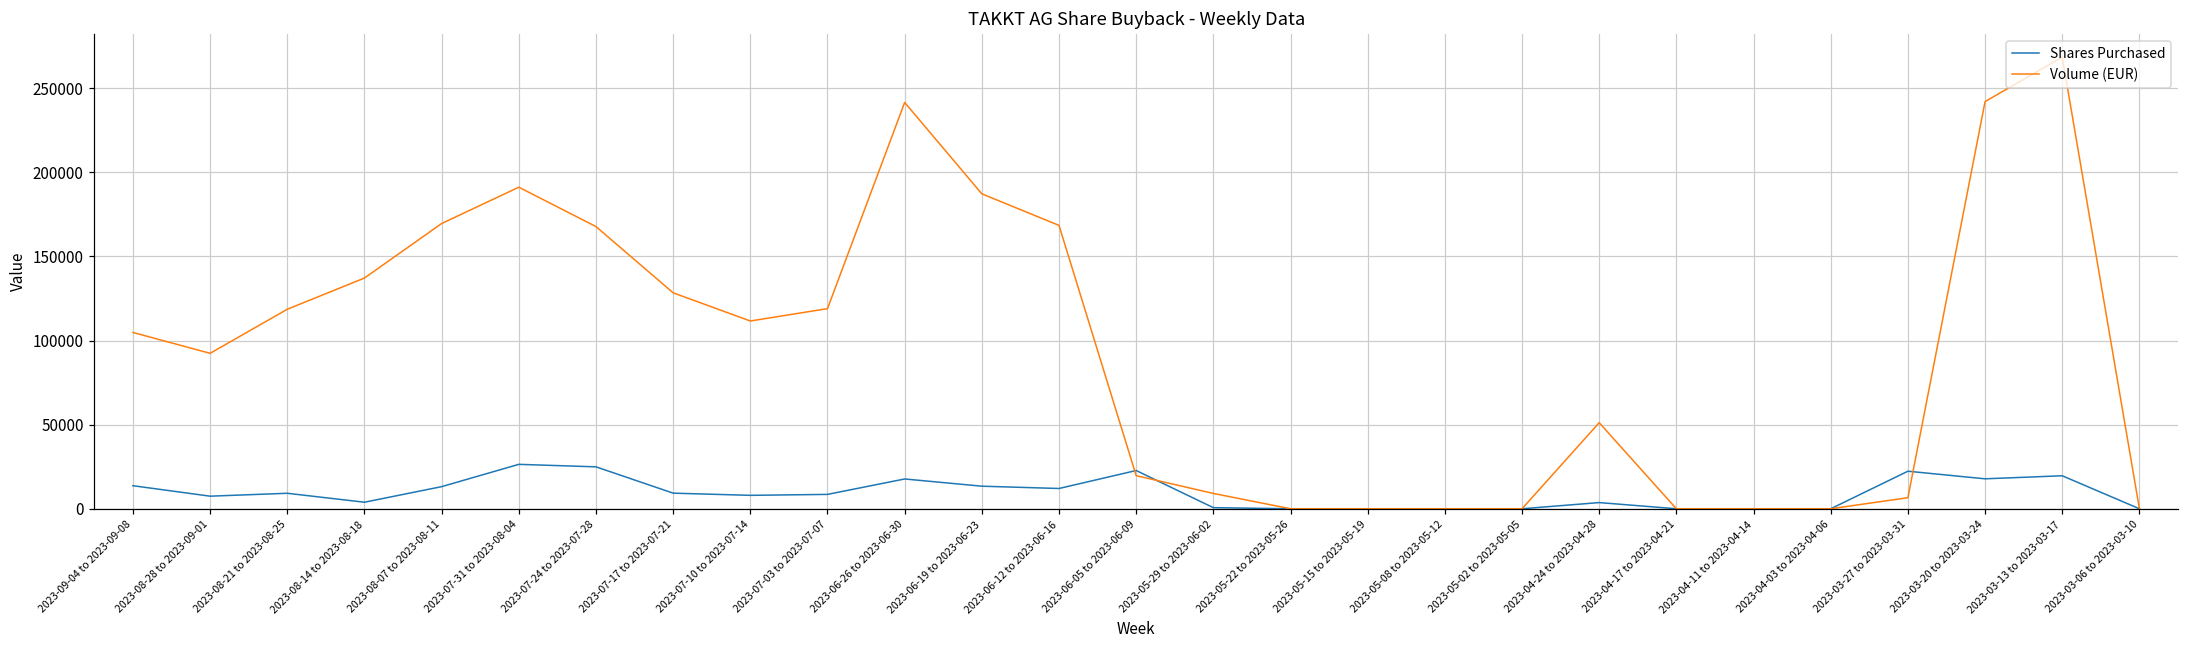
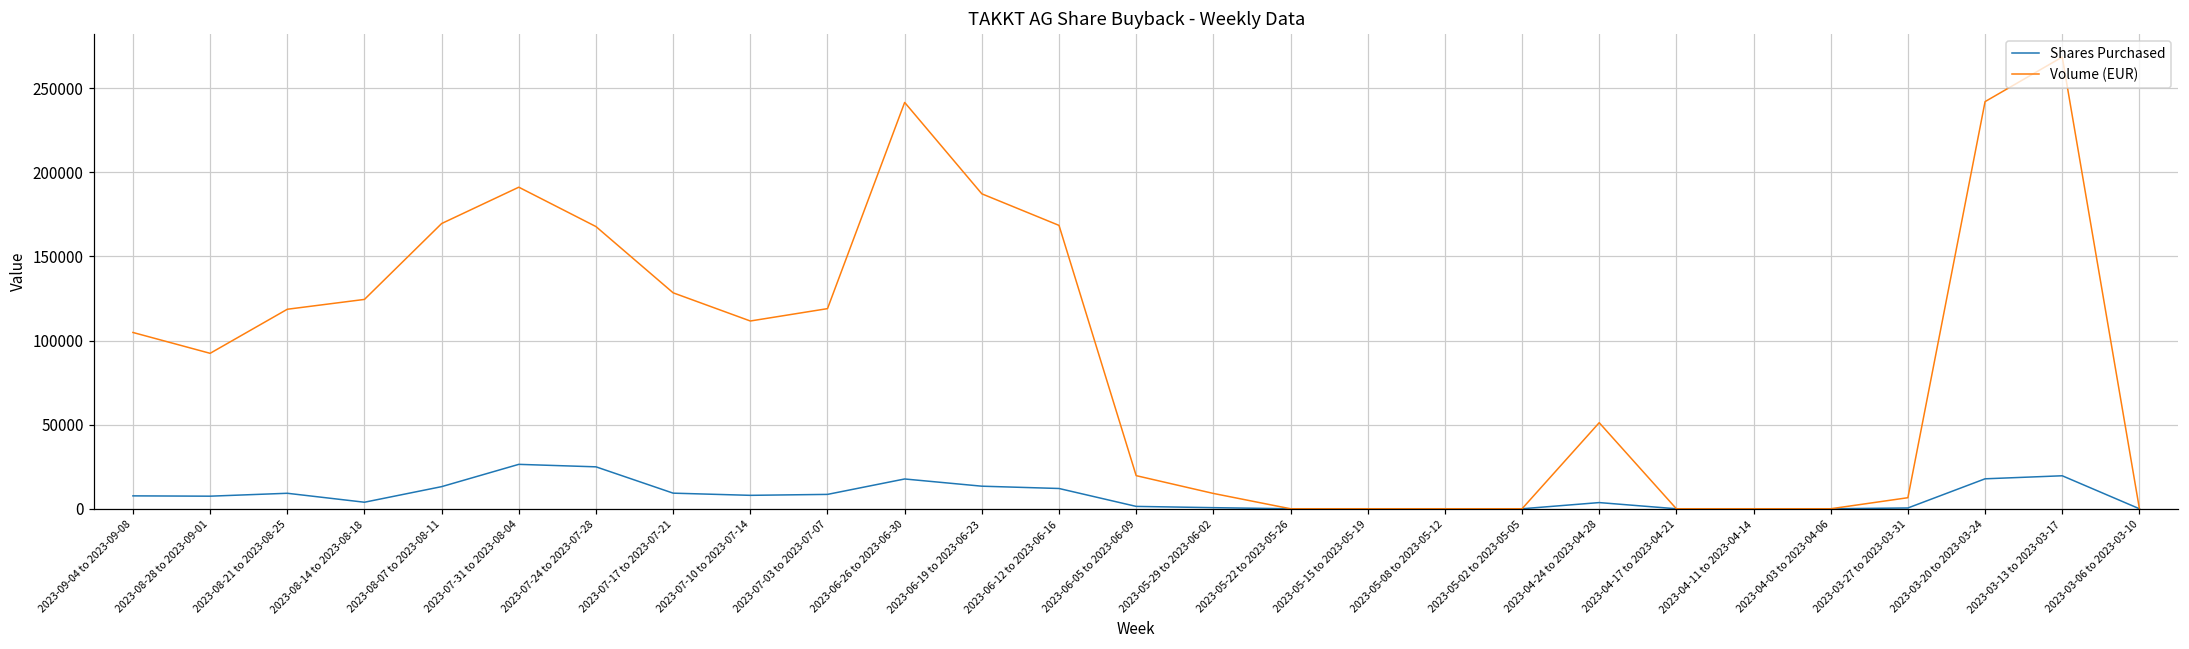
  {
    "Shares Purchased": {
-     "2023-09-04 to 2023-09-08": 14000,
+     "2023-09-04 to 2023-09-08": 8000,
      "2023-08-28 to 2023-09-01": 7000,
      "2023-08-21 to 2023-08-25": 9000,
      "2023-08-14 to 2023-08-18": 4000,
      "2023-08-07 to 2023-08-11": 13000,
      "2023-07-31 to 2023-08-04": 26000,
      "2023-07-24 to 2023-07-28": 25000,
      "2023-07-17 to 2023-07-21": 9000,
      "2023-07-10 to 2023-07-14": 8000,
      "2023-07-03 to 2023-07-07": 9000,
      "2023-06-26 to 2023-06-30": 18000,
      "2023-06-19 to 2023-06-23": 13000,
      "2023-06-12 to 2023-06-16": 12000,
-     "2023-06-05 to 2023-06-09": 23000,
+     "2023-06-05 to 2023-06-09": 1000,
      "2023-05-29 to 2023-06-02": 1000,
      "2023-04-24 to 2023-04-28": 4000,
-     "2023-03-27 to 2023-03-31": 22000,
+     "2023-03-27 to 2023-03-31": 0,
      "2023-03-20 to 2023-03-24": 18000,
      "2023-03-13 to 2023-03-17": 20000
    },
    "Volume (EUR)": {
      "2023-09-04 to 2023-09-08": 105000,
      "2023-08-28 to 2023-09-01": 92000,
      "2023-08-21 to 2023-08-25": 119000,
-     "2023-08-14 to 2023-08-18": 137000,
+     "2023-08-14 to 2023-08-18": 124000,
      "2023-08-07 to 2023-08-11": 170000,
      "2023-07-31 to 2023-08-04": 191000,
      "2023-07-24 to 2023-07-28": 168000,
      "2023-07-17 to 2023-07-21": 128000,
      "2023-07-10 to 2023-07-14": 112000,
      "2023-07-03 to 2023-07-07": 119000,
      "2023-06-26 to 2023-06-30": 242000,
      "2023-06-19 to 2023-06-23": 187000,
      "2023-06-12 to 2023-06-16": 168000,
      "2023-06-05 to 2023-06-09": 20000,
      "2023-05-29 to 2023-06-02": 9000,
      "2023-04-24 to 2023-04-28": 51000,
      "2023-03-27 to 2023-03-31": 7000,
      "2023-03-20 to 2023-03-24": 242000
    }
  }
